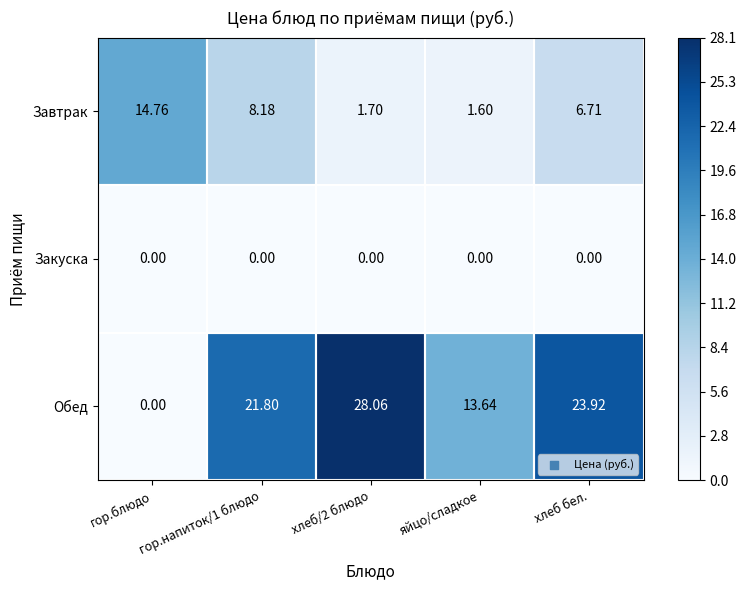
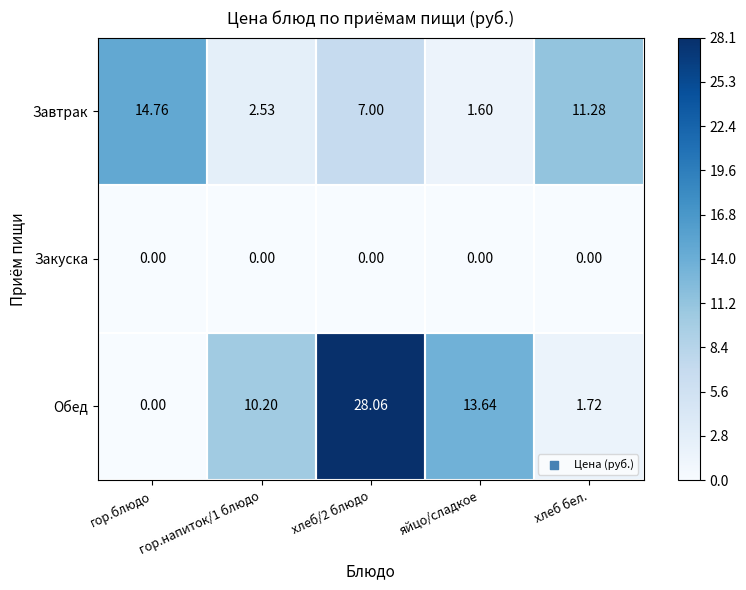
  {
    "Завтрак": {
      "гор.блюдо": 14.76,
-     "гор.напиток/1 блюдо": 8.18,
-     "хлеб/2 блюдо": 1.70,
+     "гор.напиток/1 блюдо": 2.53,
+     "хлеб/2 блюдо": 7.00,
      "яйцо/сладкое": 1.60,
-     "хлеб бел.": 6.71
+     "хлеб бел.": 11.28
    },
    "Закуска": {
      "гор.блюдо": 0.00,
      "гор.напиток/1 блюдо": 0.00,
      "хлеб/2 блюдо": 0.00,
      "яйцо/сладкое": 0.00,
      "хлеб бел.": 0.00
    },
    "Обед": {
      "гор.блюдо": 0.00,
-     "гор.напиток/1 блюдо": 21.80,
+     "гор.напиток/1 блюдо": 10.20,
      "хлеб/2 блюдо": 28.06,
      "яйцо/сладкое": 13.64,
-     "хлеб бел.": 23.92
+     "хлеб бел.": 1.72
    }
  }
